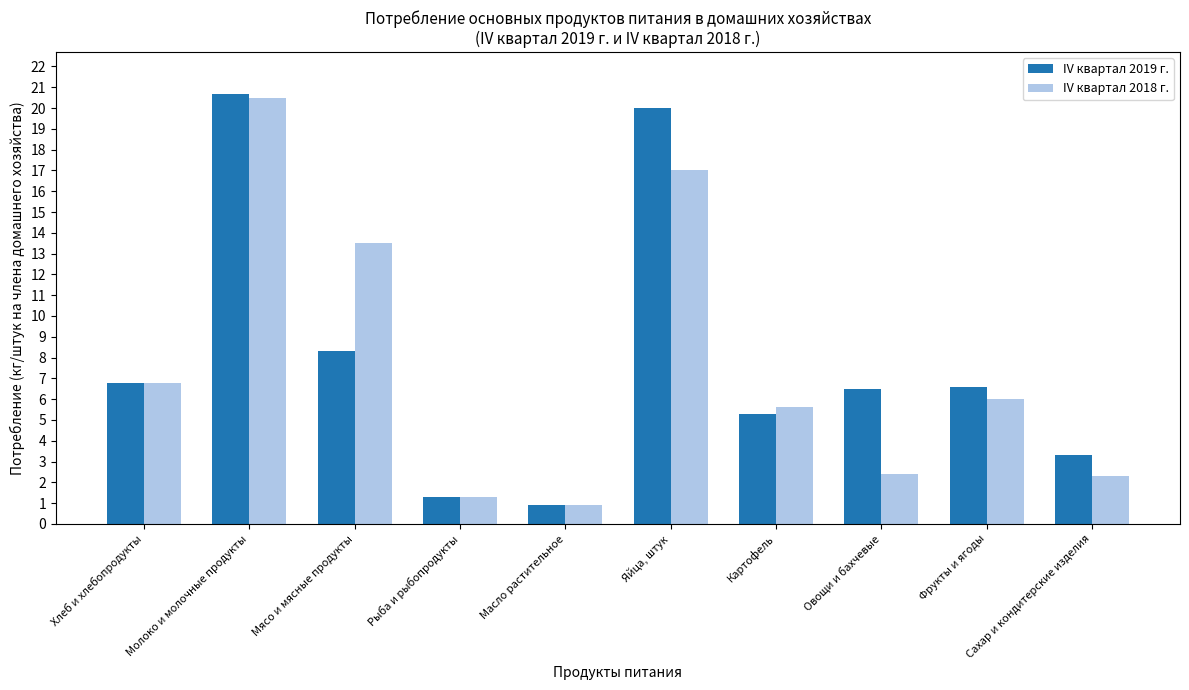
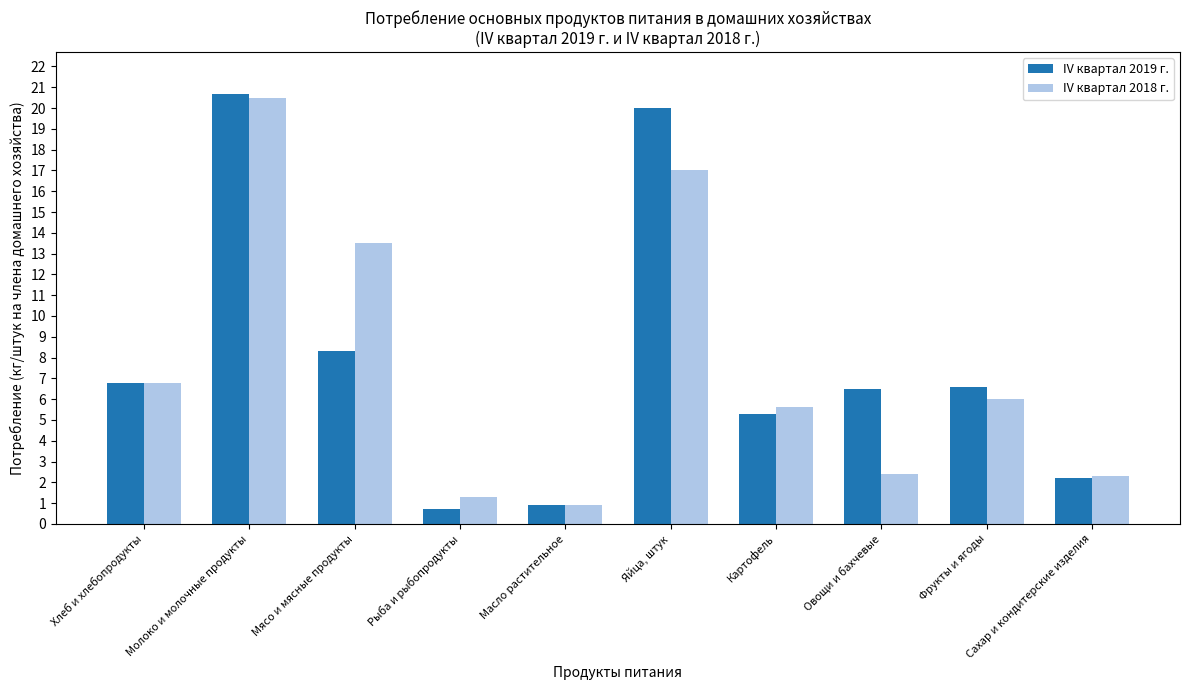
  {
    "IV квартал 2019 г.": {
      "Хлеб и хлебопродукты": 6.8,
      "Молоко и молочные продукты": 20.7,
      "Мясо и мясные продукты": 8.3,
-     "Рыба и рыбопродукты": 1.3,
+     "Рыба и рыбопродукты": 0.7,
      "Масло растительное": 0.9,
      "Яйца, штук": 20.0,
      "Картофель": 5.3,
      "Овощи и бахчевые": 6.5,
      "Фрукты и ягоды": 6.6,
-     "Сахар и кондитерские изделия": 3.3
+     "Сахар и кондитерские изделия": 2.2
    },
    "IV квартал 2018 г.": {
      "Хлеб и хлебопродукты": 6.8,
      "Молоко и молочные продукты": 20.5,
      "Мясо и мясные продукты": 13.5,
      "Рыба и рыбопродукты": 1.3,
      "Масло растительное": 0.9,
      "Яйца, штук": 17.0,
      "Картофель": 5.6,
      "Овощи и бахчевые": 2.4,
      "Фрукты и ягоды": 6.0,
      "Сахар и кондитерские изделия": 2.3
    }
  }
